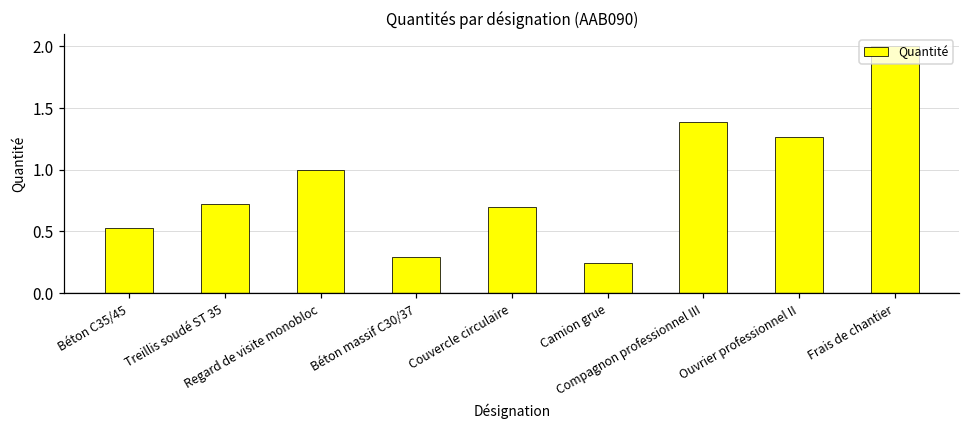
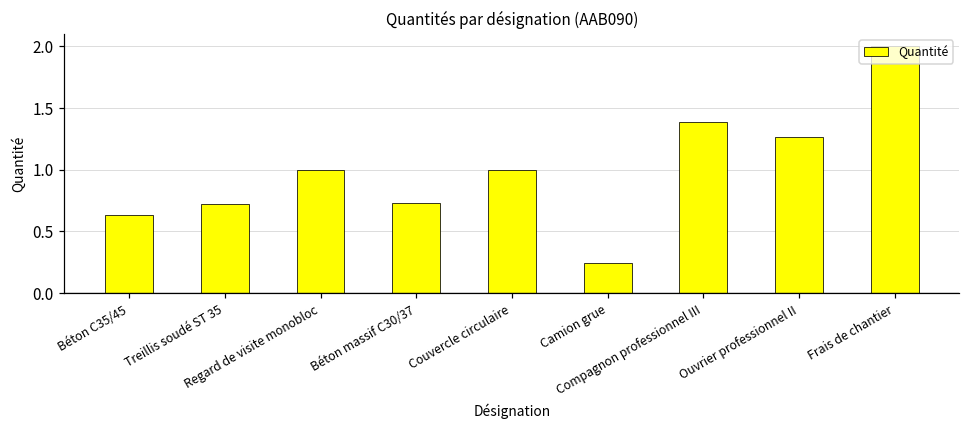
  {
-   "Béton C35/45": 0.53,
+   "Béton C35/45": 0.63,
    "Treillis soudé ST 35": 0.72,
    "Regard de visite monobloc": 1.00,
-   "Béton massif C30/37": 0.29,
-   "Couvercle circulaire": 0.7,
+   "Béton massif C30/37": 0.73,
+   "Couvercle circulaire": 1.0,
    "Camion grue": 0.25,
    "Compagnon professionnel III": 1.39,
    "Ouvrier professionnel II": 1.26
  }
